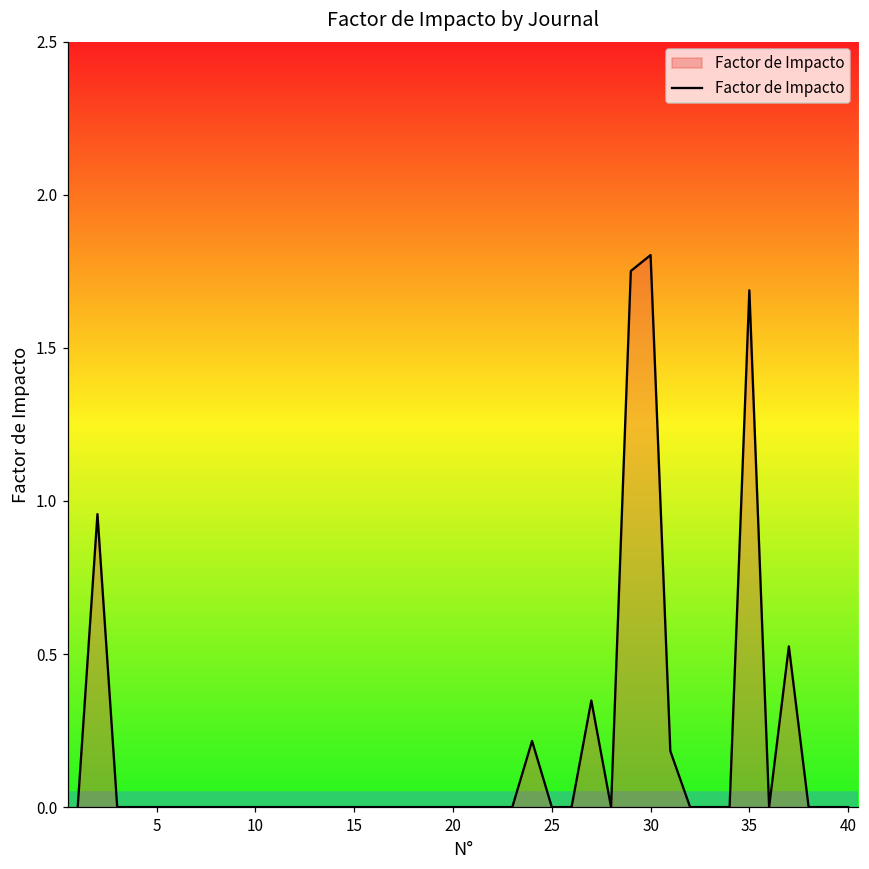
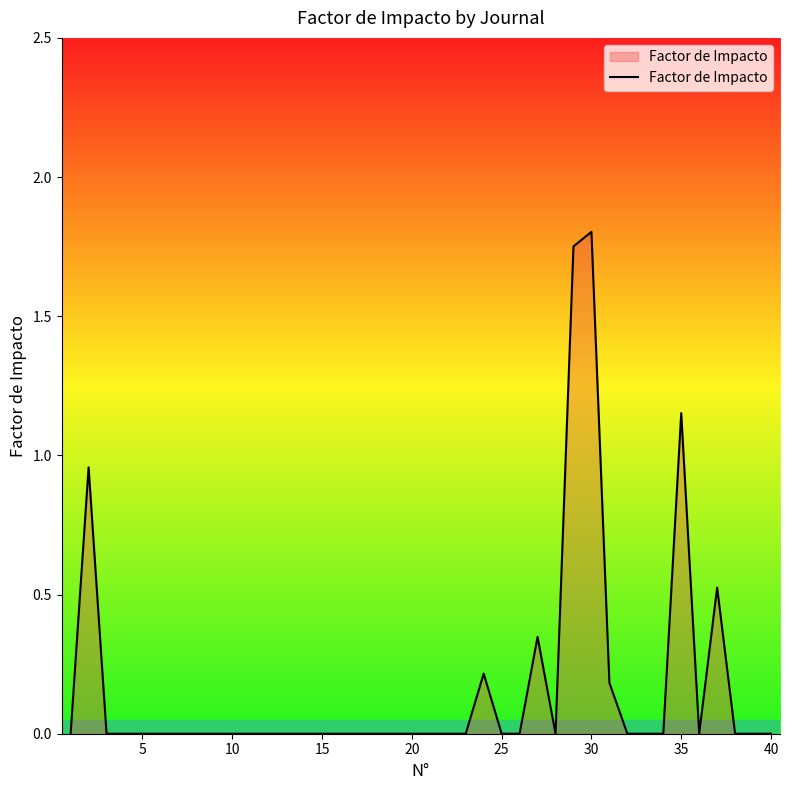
  {
    "30": 1.80,
-   "35": 1.69
+   "35": 1.15
  }
